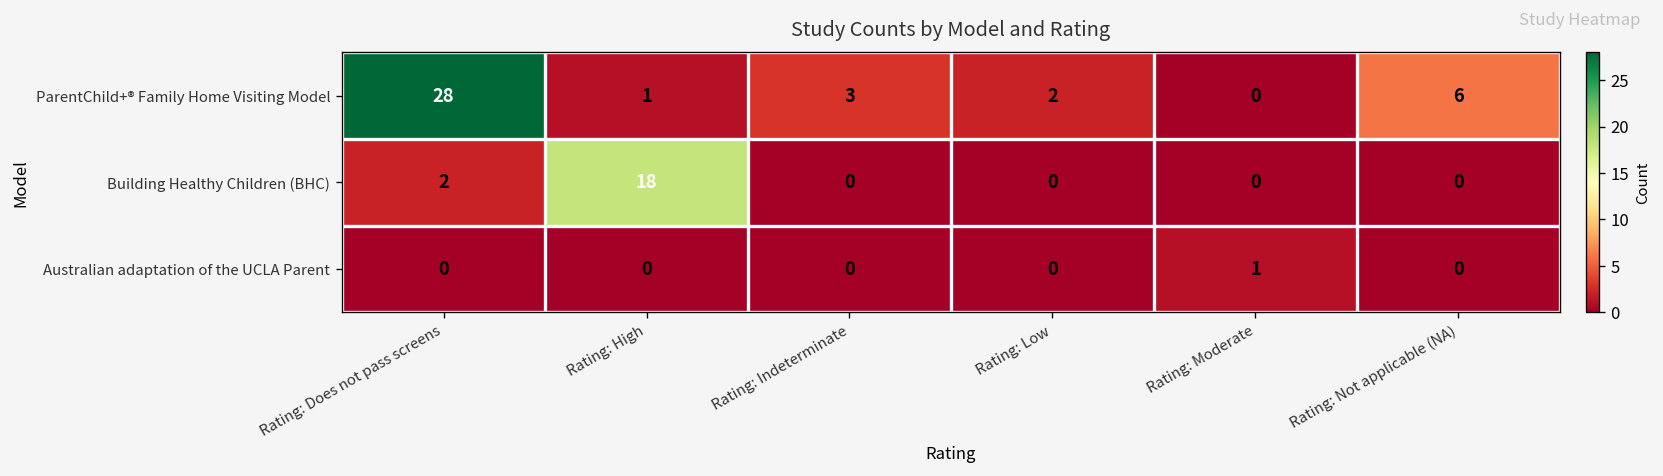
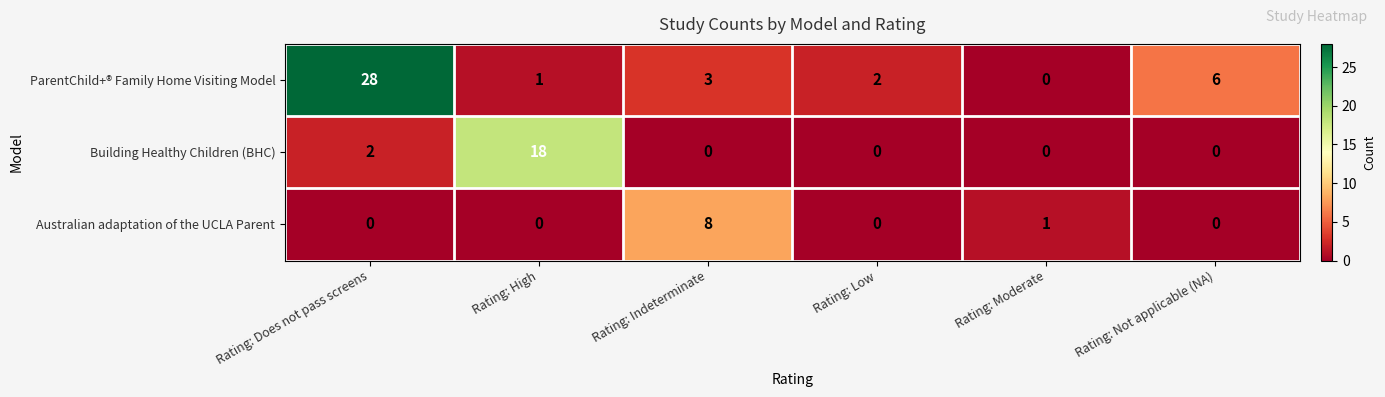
  {
    "ParentChild+® Family Home Visiting Model": {
      "Rating: Does not pass screens": 28,
      "Rating: High": 1,
      "Rating: Indeterminate": 3,
      "Rating: Low": 2,
      "Rating: Moderate": 0,
      "Rating: Not applicable (NA)": 6
    },
    "Building Healthy Children (BHC)": {
      "Rating: Does not pass screens": 2,
      "Rating: High": 18,
      "Rating: Indeterminate": 0,
      "Rating: Low": 0,
      "Rating: Moderate": 0,
      "Rating: Not applicable (NA)": 0
    },
    "Australian adaptation of the UCLA Parent": {
      "Rating: Does not pass screens": 0,
      "Rating: High": 0,
-     "Rating: Indeterminate": 0,
+     "Rating: Indeterminate": 8,
      "Rating: Low": 0,
      "Rating: Moderate": 1,
      "Rating: Not applicable (NA)": 0
    }
  }
